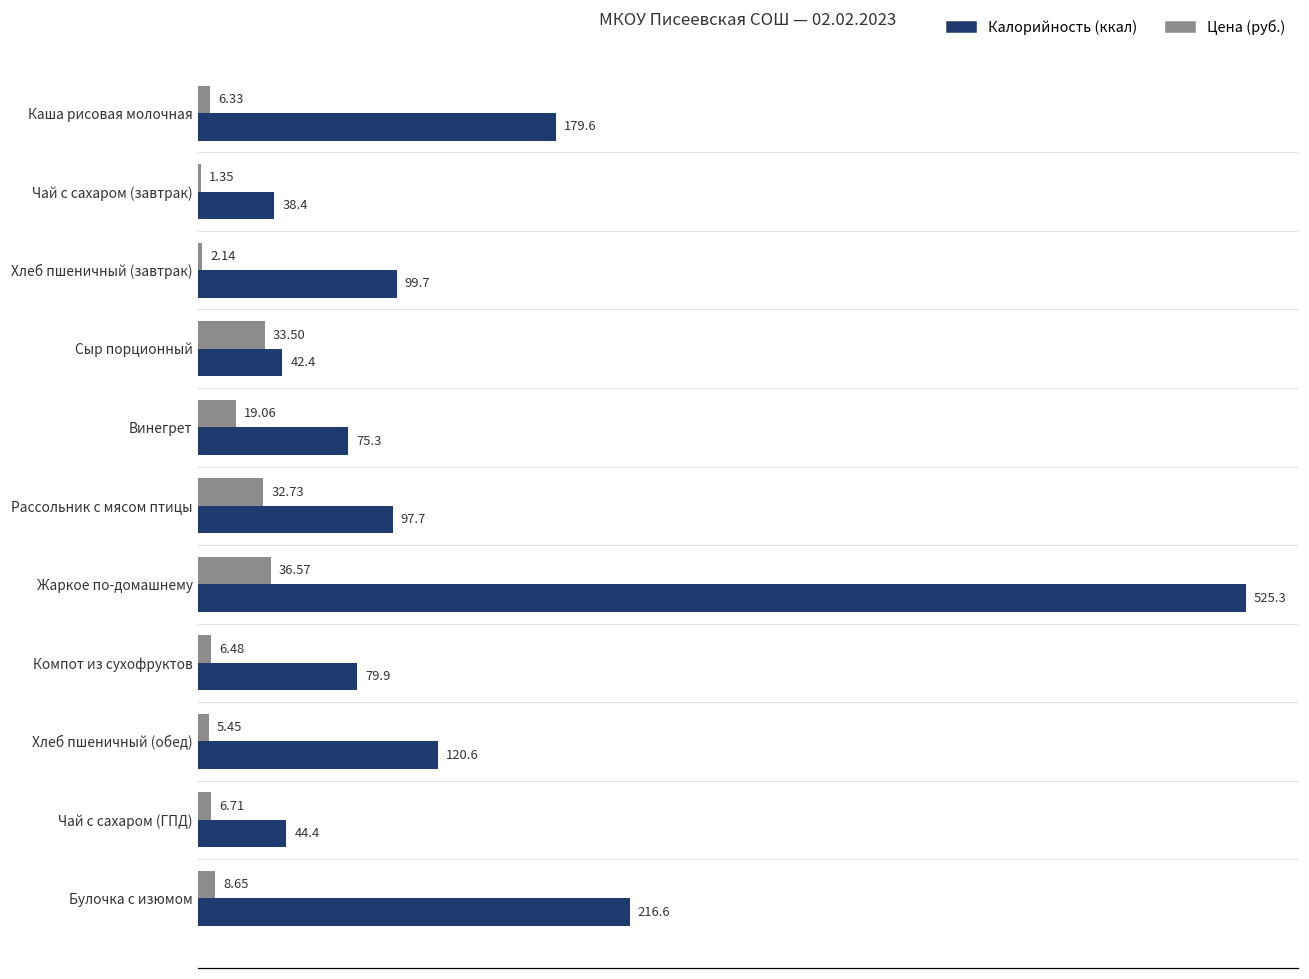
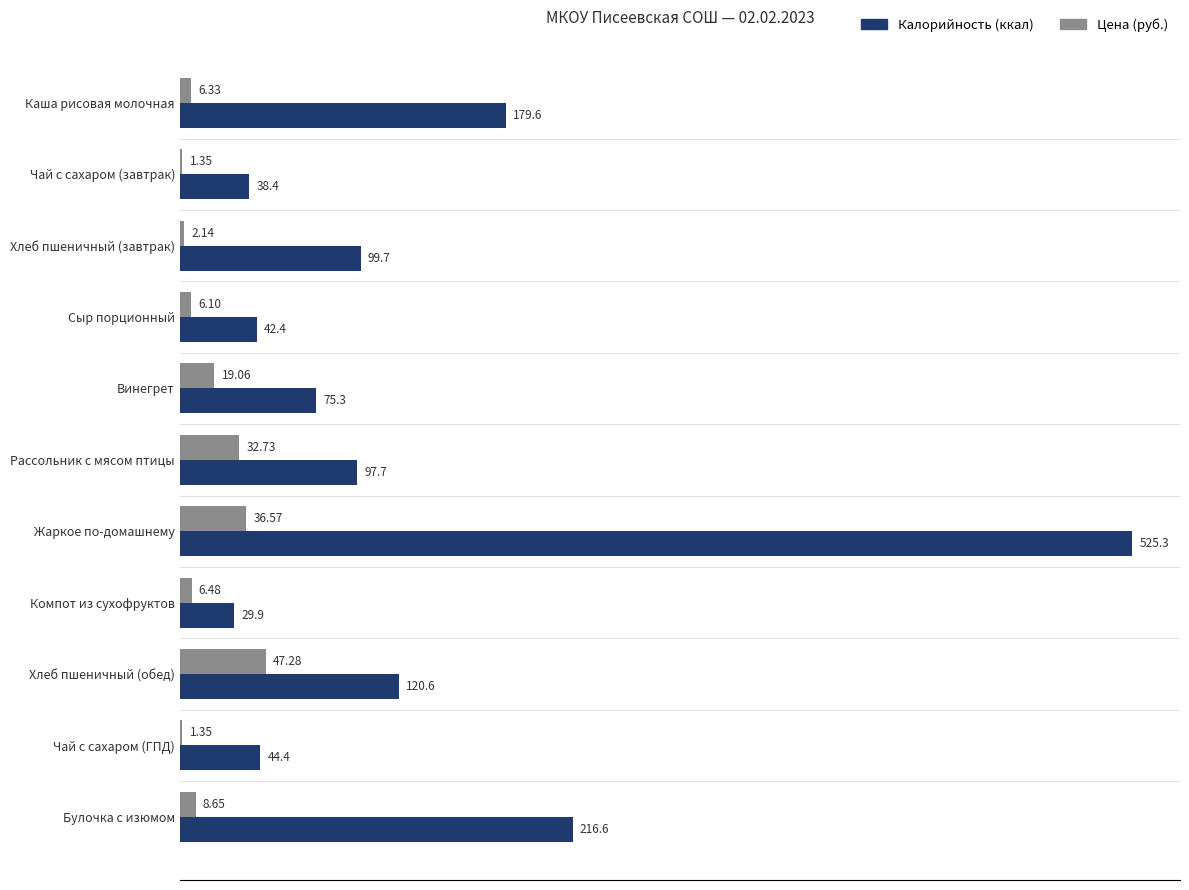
  {
    "Калорийность (ккал)": {
      "Каша рисовая молочная": 179.6,
      "Чай с сахаром (завтрак)": 38.4,
      "Хлеб пшеничный (завтрак)": 99.7,
      "Сыр порционный": 42.4,
      "Винегрет": 75.3,
      "Рассольник с мясом птицы": 97.7,
      "Жаркое по-домашнему": 525.3,
-     "Компот из сухофруктов": 79.9,
+     "Компот из сухофруктов": 29.9,
      "Хлеб пшеничный (обед)": 120.6,
      "Чай с сахаром (ГПД)": 44.4,
      "Булочка с изюмом": 216.6
    },
    "Цена (руб.)": {
      "Каша рисовая молочная": 6.33,
      "Чай с сахаром (завтрак)": 1.35,
      "Хлеб пшеничный (завтрак)": 2.14,
-     "Сыр порционный": 33.50,
+     "Сыр порционный": 6.10,
      "Винегрет": 19.06,
      "Рассольник с мясом птицы": 32.73,
      "Жаркое по-домашнему": 36.57,
      "Компот из сухофруктов": 6.48,
-     "Хлеб пшеничный (обед)": 5.45,
-     "Чай с сахаром (ГПД)": 6.71,
+     "Хлеб пшеничный (обед)": 47.28,
+     "Чай с сахаром (ГПД)": 1.35,
      "Булочка с изюмом": 8.65
    }
  }
